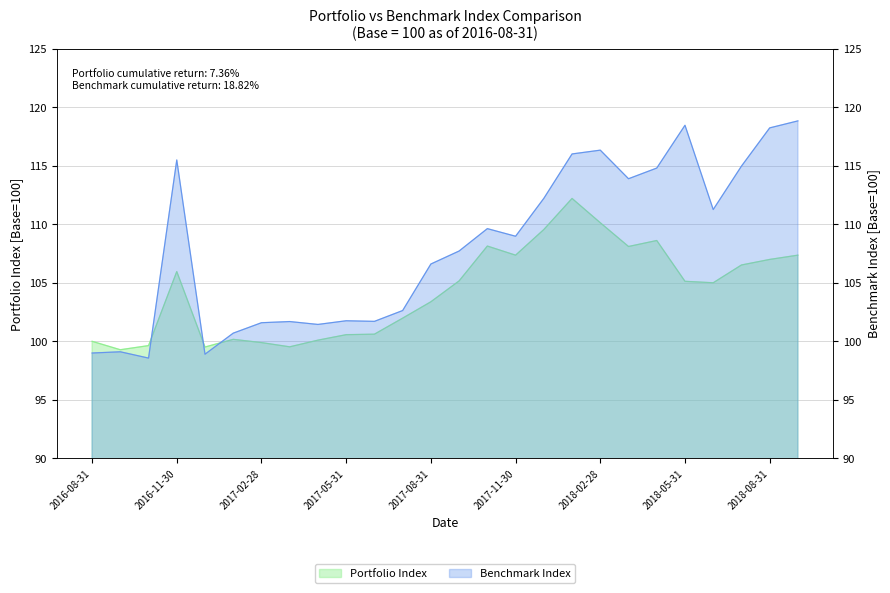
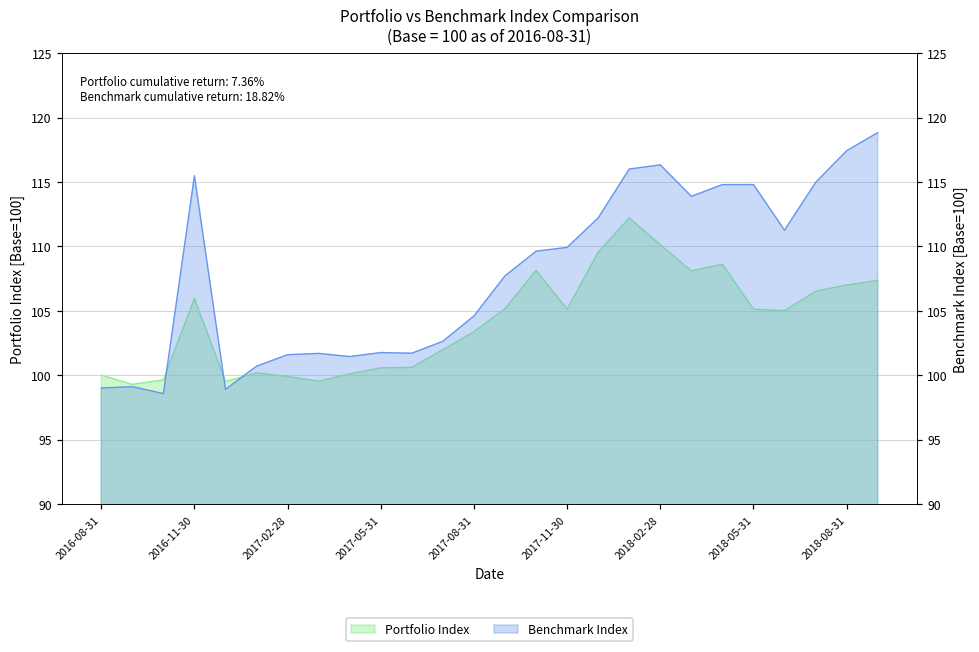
  {
    "Portfolio Index": {
      "2016-08-31": 100.0,
      "2016-11-30": 106.0,
      "2017-02-28": 99.9,
      "2017-05-31": 100.6,
      "2017-08-31": 103.4,
-     "2017-11-30": 107.4,
+     "2017-11-30": 105.1,
      "2018-02-28": 110.1,
      "2018-05-31": 105.1,
      "2018-08-31": 107.0
    },
    "Benchmark Index": {
      "2016-08-31": 99.0,
      "2016-11-30": 115.5,
      "2017-02-28": 101.6,
      "2017-05-31": 101.8,
-     "2017-08-31": 106.6,
-     "2017-11-30": 109.0,
+     "2017-08-31": 104.6,
+     "2017-11-30": 109.9,
      "2018-02-28": 116.3,
-     "2018-05-31": 118.4,
-     "2018-08-31": 118.2
+     "2018-05-31": 114.8,
+     "2018-08-31": 117.4
    }
  }
